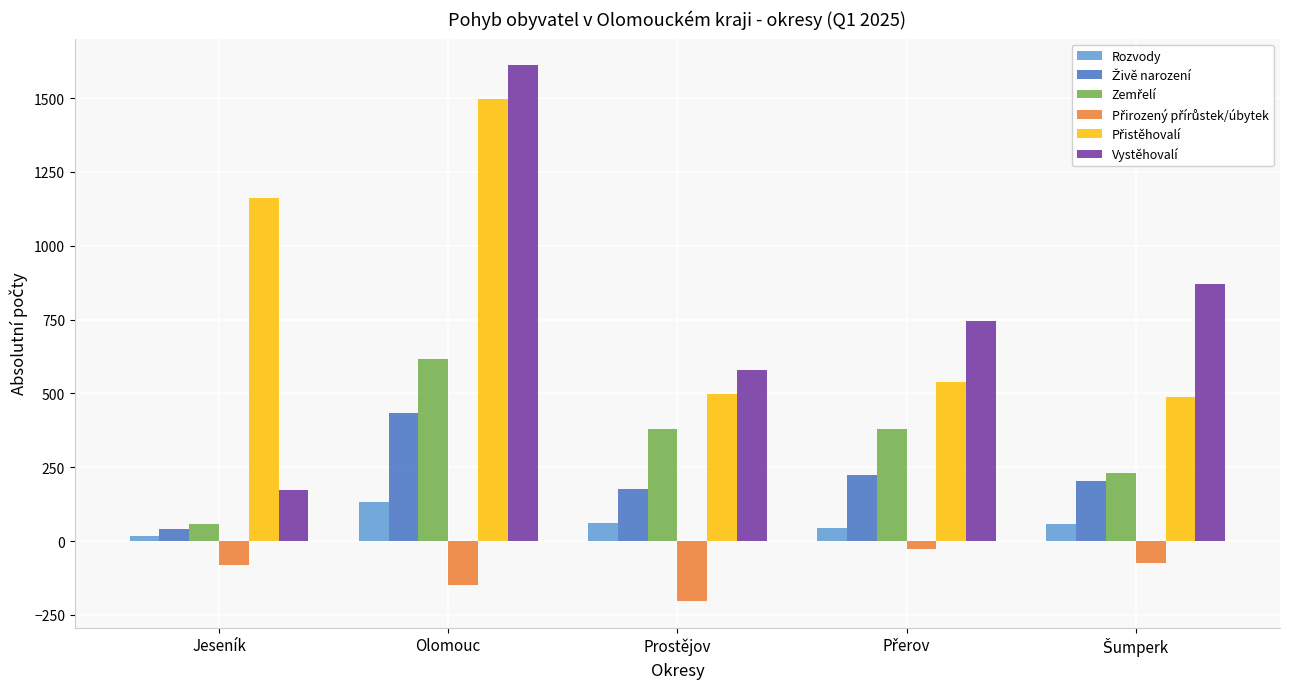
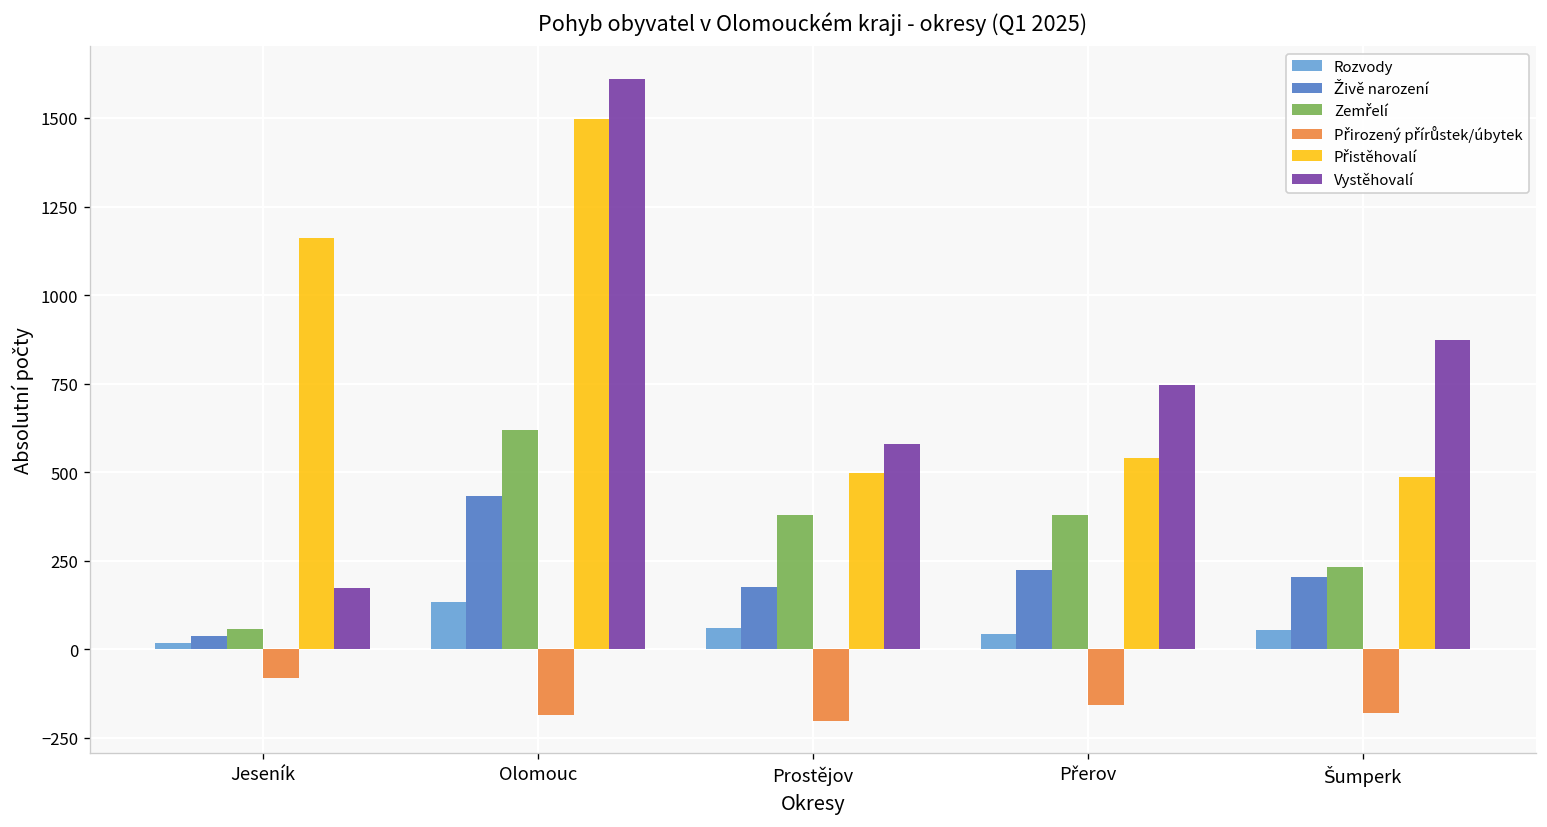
  {
    "Zemřelí": {
      "Jeseník": 60,
      "Olomouc": 620,
      "Prostějov": 380,
      "Přerov": 380,
      "Šumperk": 230
    },
    "Přirozený přírůstek/úbytek": {
      "Jeseník": -80,
-     "Olomouc": -150,
+     "Olomouc": -190,
      "Prostějov": -200,
-     "Přerov": -30,
-     "Šumperk": -70
+     "Přerov": -160,
+     "Šumperk": -180
    },
    "Přistěhovalí": {
      "Jeseník": 1160,
      "Olomouc": 1500,
      "Prostějov": 500,
      "Přerov": 540,
      "Šumperk": 490
    },
    "Vystěhovalí": {
      "Jeseník": 170,
      "Olomouc": 1610,
      "Prostějov": 580,
      "Přerov": 750,
      "Šumperk": 870
    }
  }
